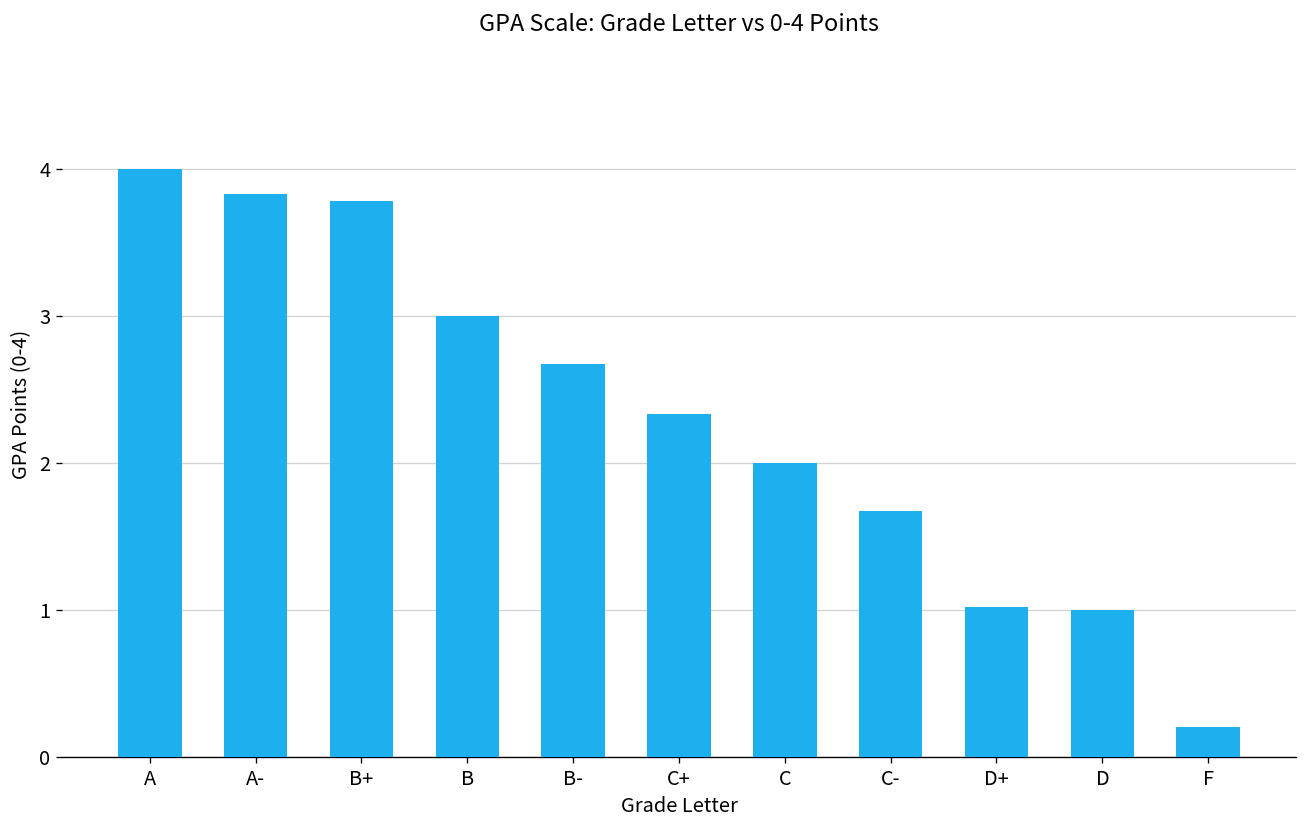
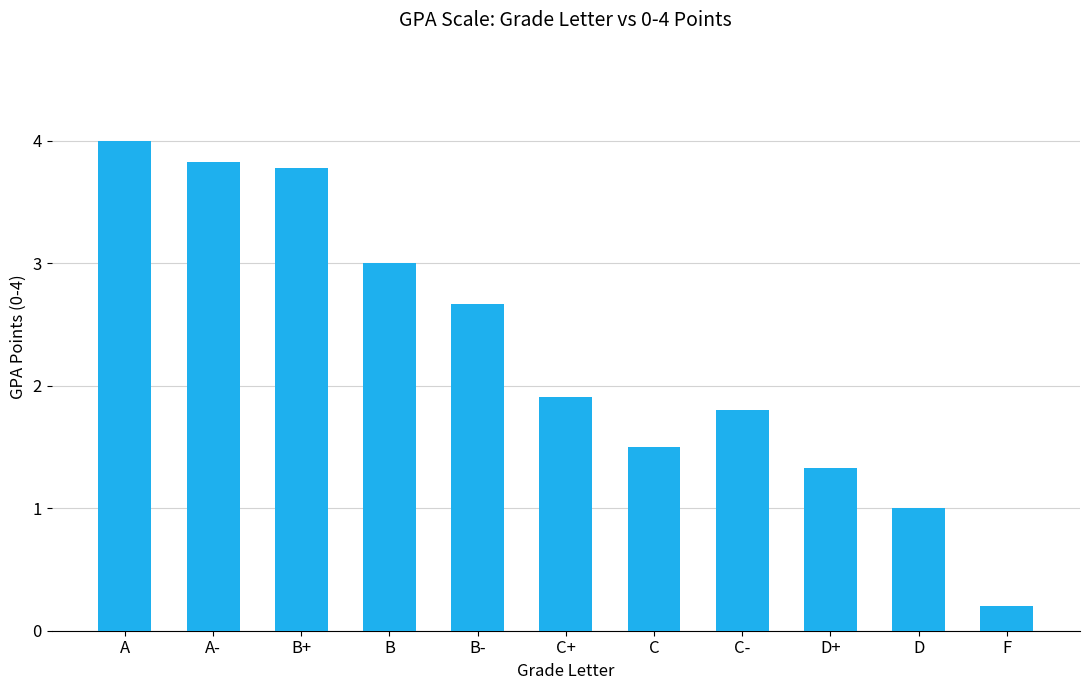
  {
    "A": 4.00,
    "A-": 3.83,
    "B+": 3.78,
    "B": 3.00,
    "B-": 2.67,
-   "C+": 2.33,
-   "C": 2.0,
-   "C-": 1.67,
-   "D+": 1.02,
+   "C+": 1.91,
+   "C": 1.5,
+   "C-": 1.80,
+   "D+": 1.33,
    "D": 1.00,
    "F": 0.20
  }
